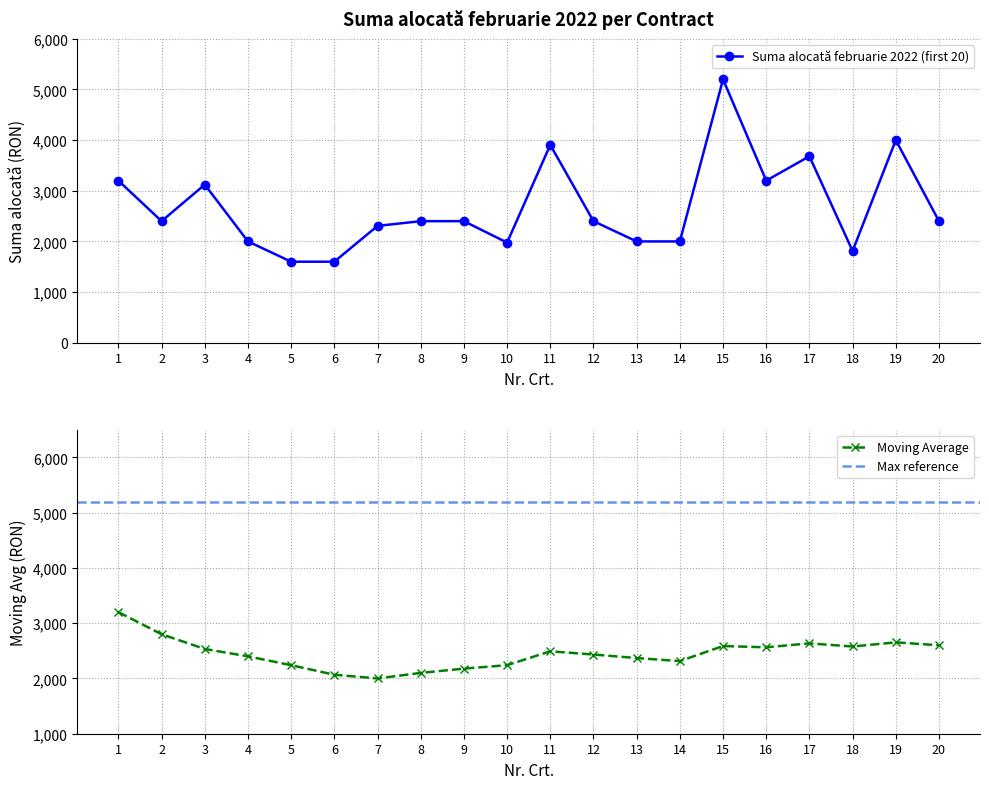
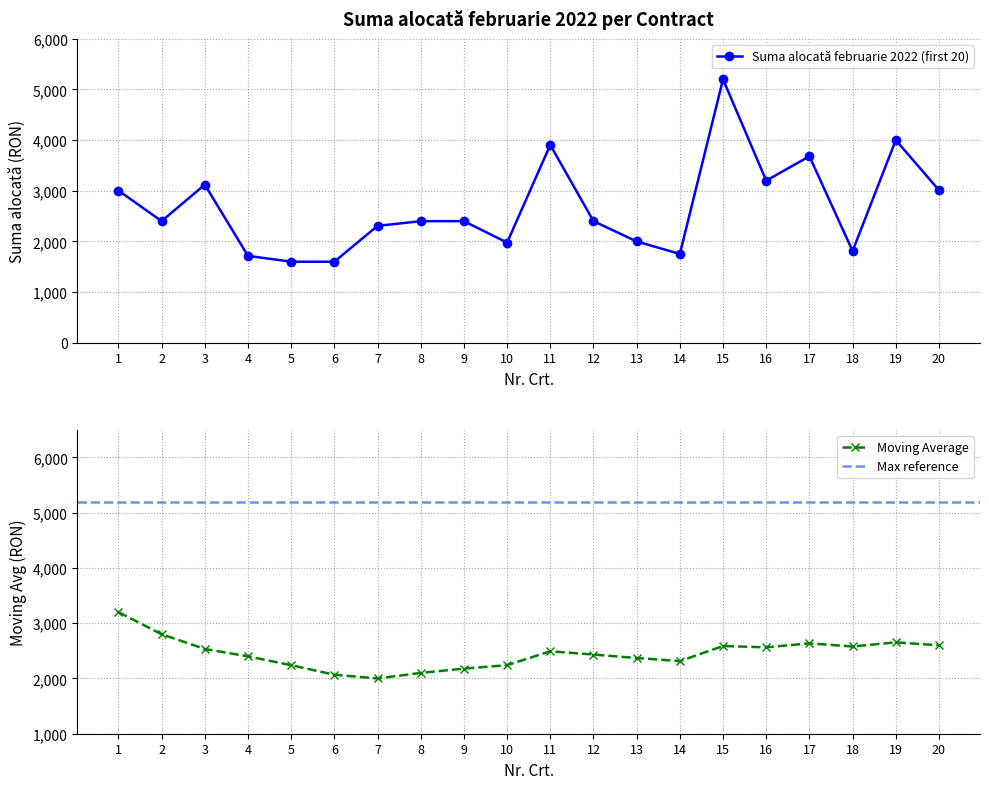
  {
    "Suma alocată februarie 2022 per Contract": {
-     "1": "3,200",
+     "1": "3,000",
      "2": "2,400",
      "3": "3,100",
-     "4": "2,000",
+     "4": "1,700",
      "5": "1,600",
      "6": "1,600",
      "7": "2,300",
      "8": "2,400",
      "9": "2,400",
      "10": "2,000",
      "11": "3,900",
      "12": "2,400",
      "13": "2,000",
-     "14": "2,000",
+     "14": "1,800",
      "15": "5,200",
      "16": "3,200",
      "17": "3,700",
      "18": "1,800",
      "19": "4,000",
-     "20": "2,400"
+     "20": "3,000"
    }
  }
